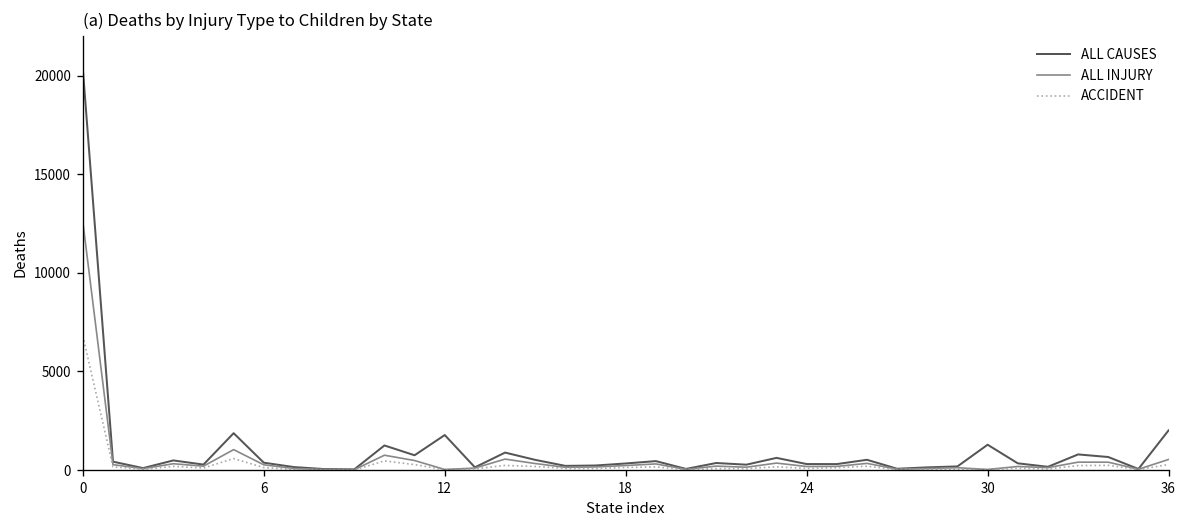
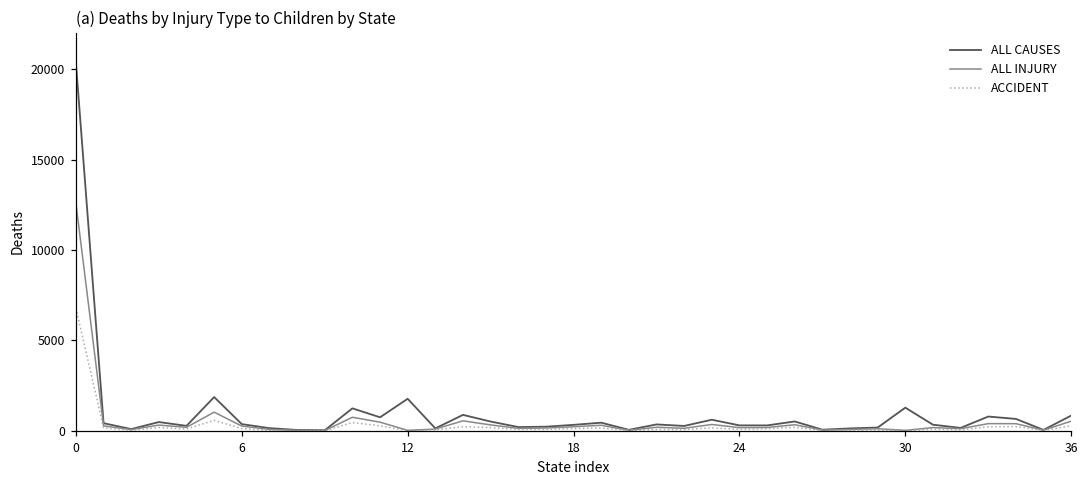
  {
    "ALL CAUSES": {
      "0": 20300,
      "12": 1800,
      "30": 1300,
-     "36": 2000
+     "36": 800
    }
  }
